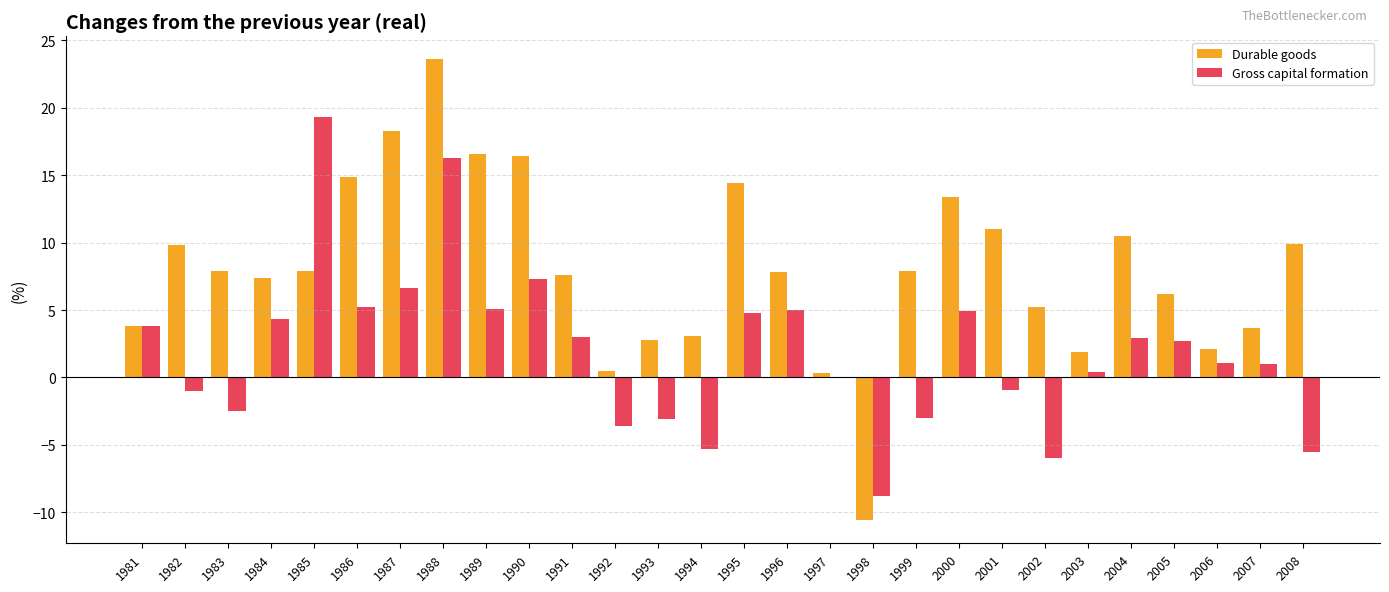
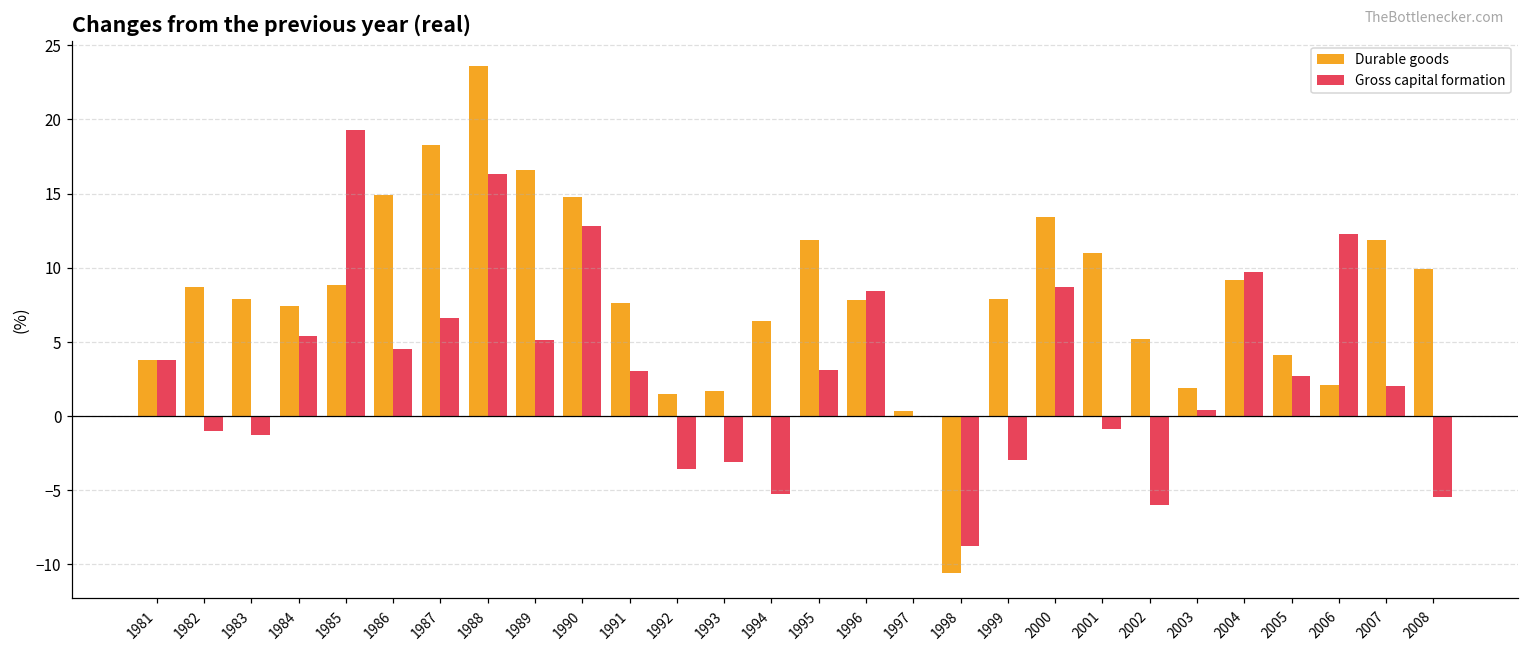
  {
    "Durable goods": {
      "1981": 3.8,
-     "1982": 9.8,
+     "1982": 8.7,
      "1983": 7.9,
      "1984": 7.4,
-     "1985": 7.9,
+     "1985": 8.8,
      "1986": 14.9,
      "1987": 18.3,
      "1988": 23.6,
      "1989": 16.6,
-     "1990": 16.4,
+     "1990": 14.8,
      "1991": 7.6,
-     "1992": 0.5,
-     "1993": 2.8,
-     "1994": 3.1,
-     "1995": 14.4,
+     "1992": 1.5,
+     "1993": 1.7,
+     "1994": 6.4,
+     "1995": 11.9,
      "1996": 7.8,
      "1997": 0.3,
      "1998": -10.6,
      "1999": 7.9,
      "2000": 13.4,
      "2001": 11.0,
      "2002": 5.2,
      "2003": 1.9,
-     "2004": 10.5,
-     "2005": 6.2,
+     "2004": 9.2,
+     "2005": 4.1,
      "2006": 2.1,
-     "2007": 3.7,
+     "2007": 11.9,
      "2008": 9.9
    },
    "Gross capital formation": {
      "1981": 3.8,
      "1982": -1.0,
-     "1983": -2.5,
-     "1984": 4.3,
+     "1983": -1.3,
+     "1984": 5.4,
      "1985": 19.3,
-     "1986": 5.2,
+     "1986": 4.5,
      "1987": 6.6,
      "1988": 16.3,
      "1989": 5.1,
-     "1990": 7.3,
+     "1990": 12.8,
      "1991": 3.0,
      "1992": -3.6,
      "1993": -3.1,
      "1994": -5.3,
-     "1995": 4.8,
-     "1996": 5.0,
+     "1995": 3.1,
+     "1996": 8.4,
      "1997": 0.0,
      "1998": -8.8,
      "1999": -3.0,
-     "2000": 4.9,
+     "2000": 8.7,
      "2001": -0.9,
      "2002": -6.0,
      "2003": 0.4,
-     "2004": 2.9,
+     "2004": 9.7,
      "2005": 2.7,
-     "2006": 1.1,
-     "2007": 1,
+     "2006": 12.3,
+     "2007": 2,
      "2008": -5.5
    }
  }
